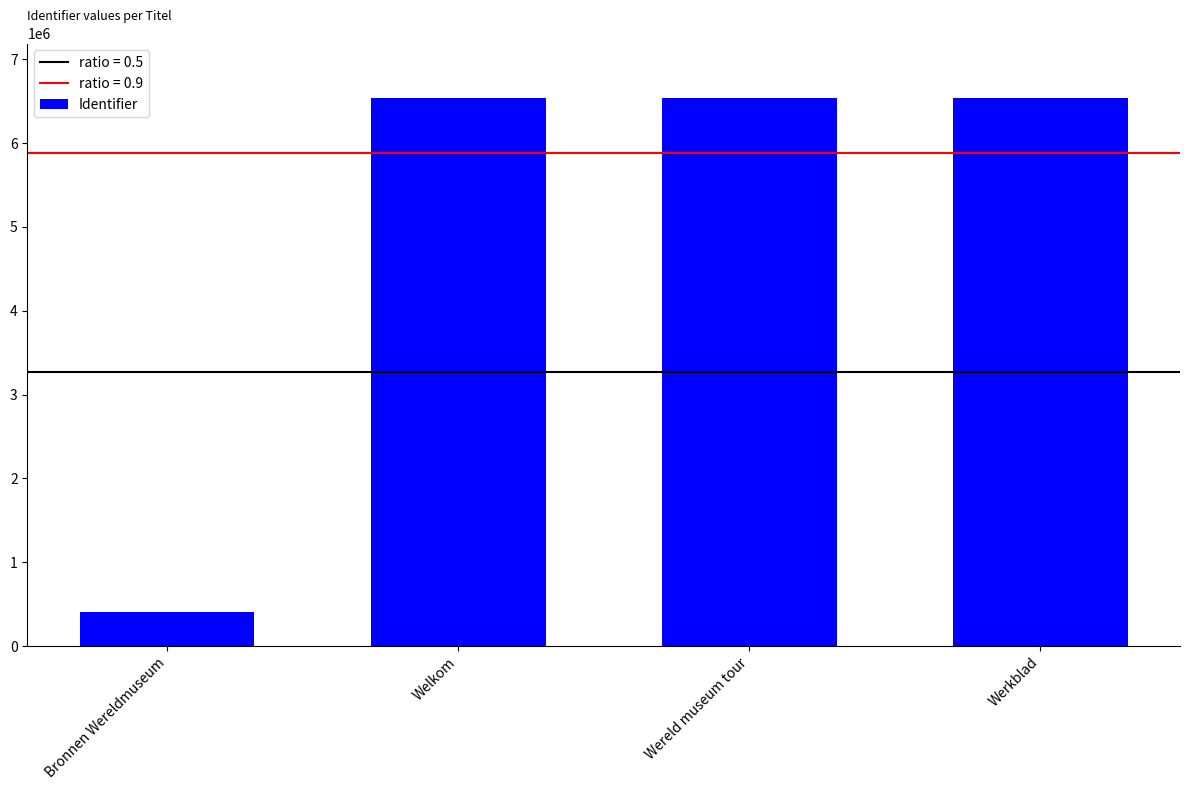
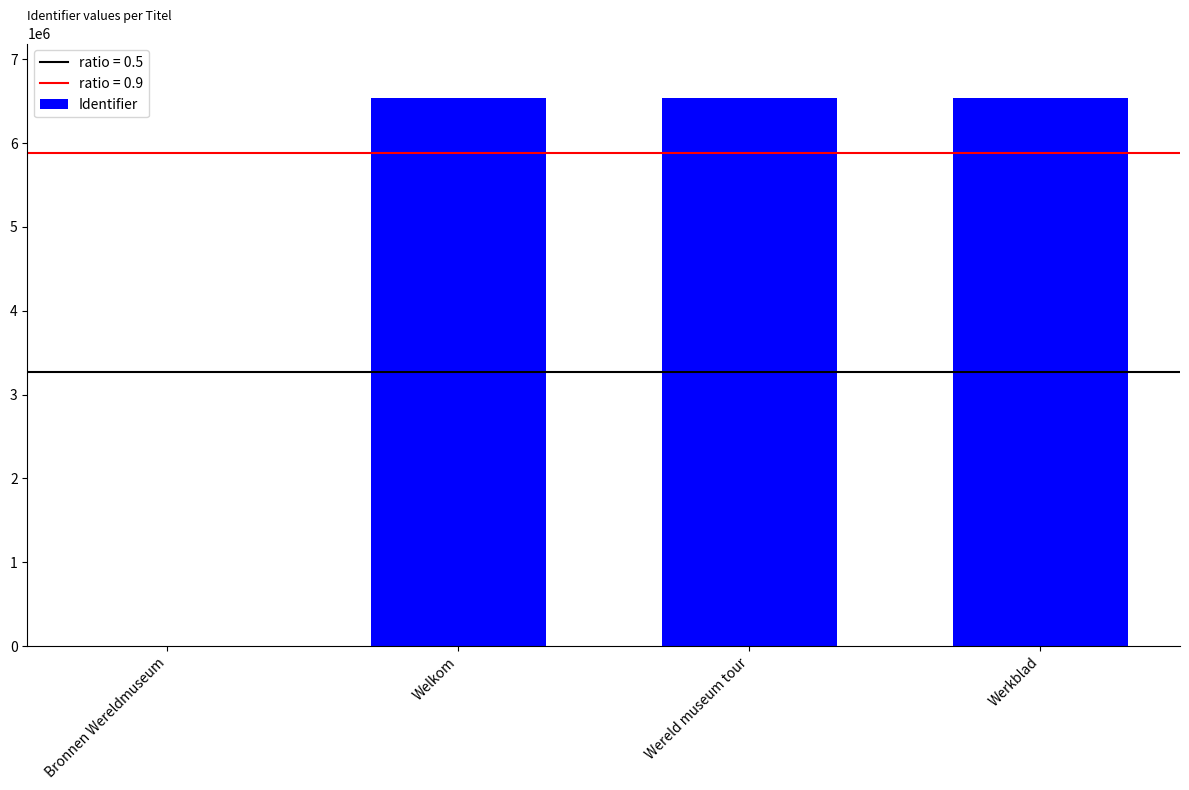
  {
-   "Bronnen Wereldmuseum": 400000,
+   "Bronnen Wereldmuseum": 0,
    "Welkom": 6500000,
    "Wereld museum tour": 6500000,
    "Werkblad": 6500000
  }
